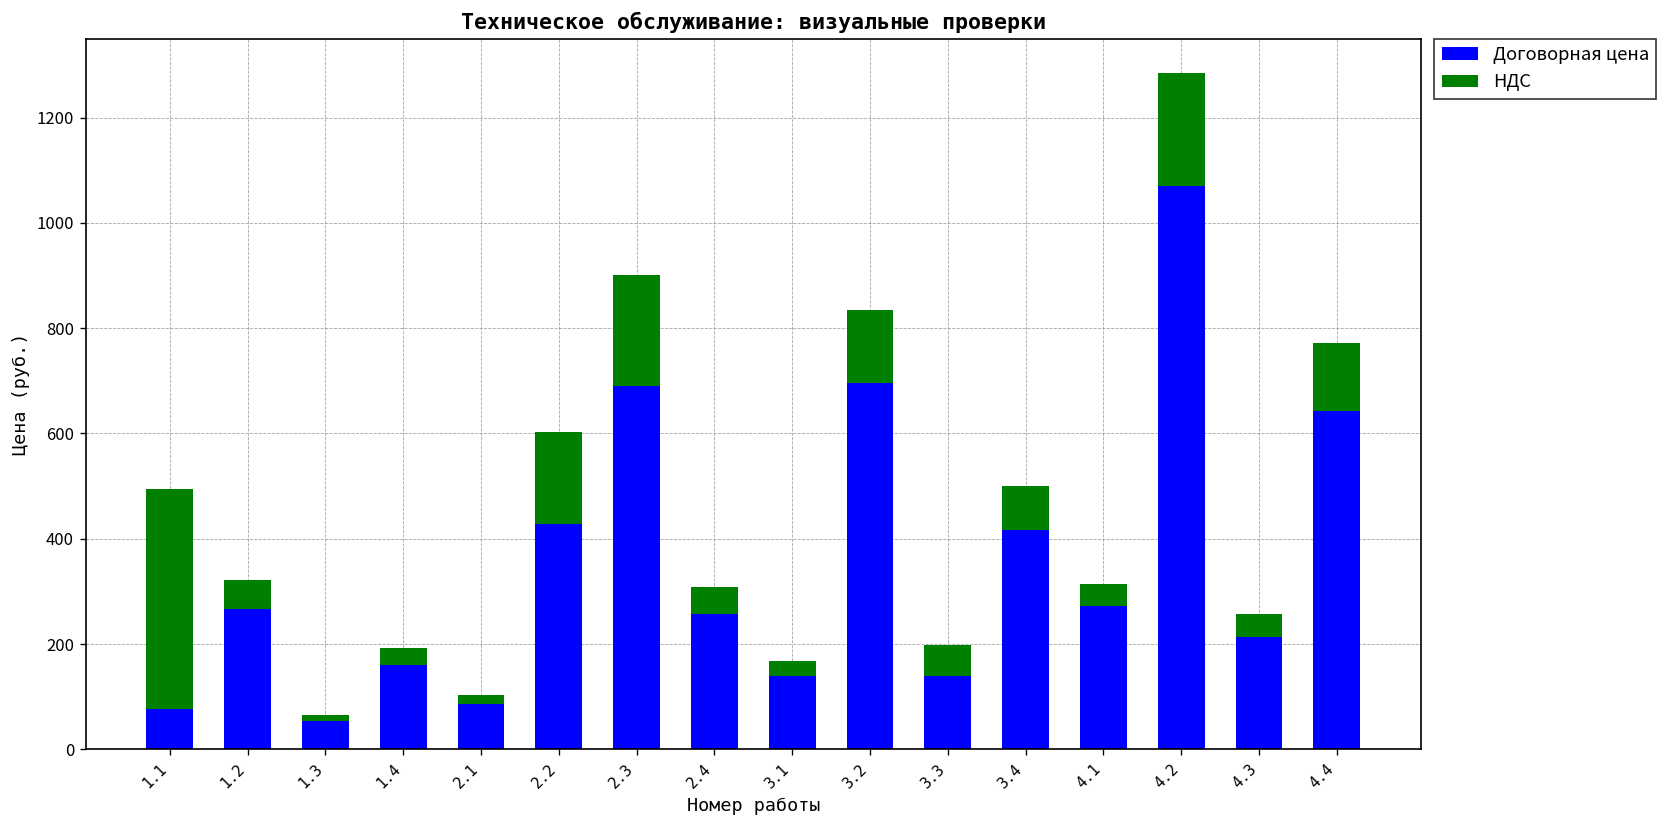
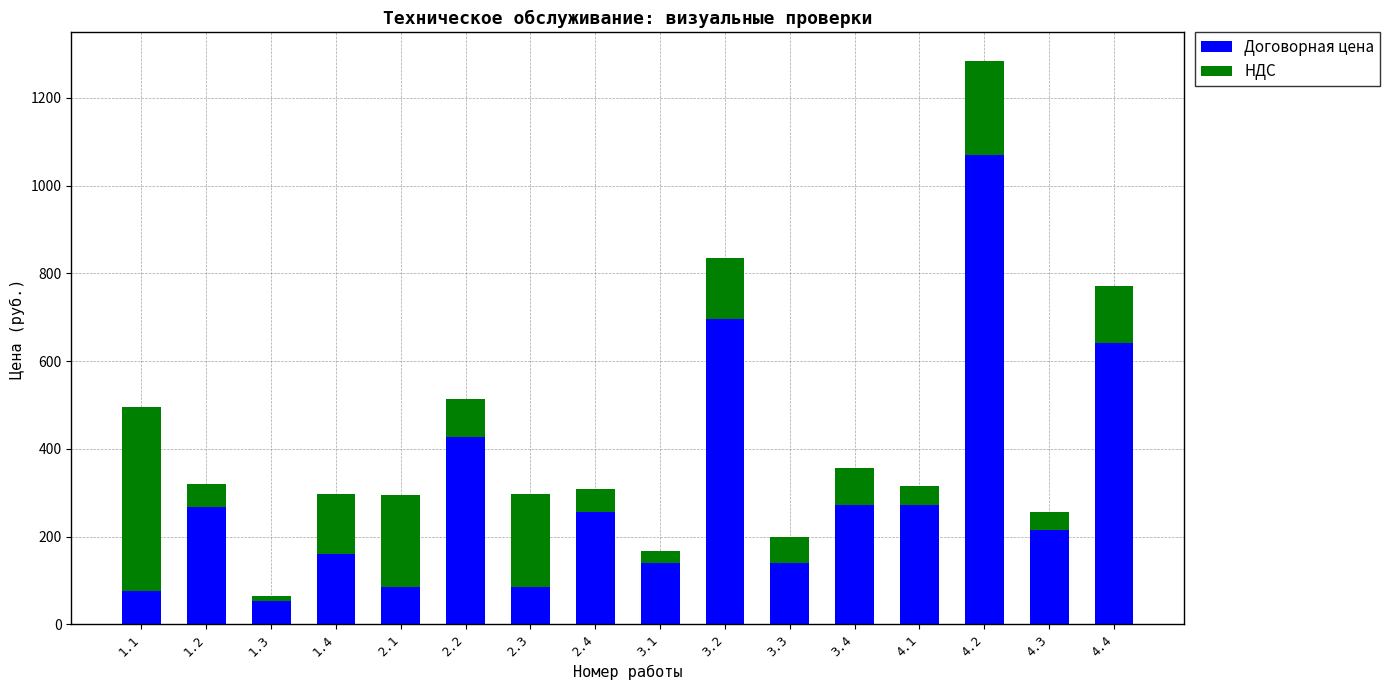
  {
    "Договорная цена": {
      "1.1": 80,
      "1.2": 270,
      "1.3": 50,
      "1.4": 160,
      "2.1": 90,
      "2.2": 430,
-     "2.3": 690,
+     "2.3": 90,
      "2.4": 260,
      "3.1": 140,
      "3.2": 700,
      "3.3": 140,
-     "3.4": 420,
+     "3.4": 270,
      "4.1": 270,
      "4.2": 1070,
      "4.3": 210,
      "4.4": 640
    },
    "НДС": {
      "1.1": 420,
      "1.2": 50,
      "1.3": 10,
-     "1.4": 30,
-     "2.1": 20,
-     "2.2": 170,
+     "1.4": 140,
+     "2.1": 210,
+     "2.2": 90,
      "2.3": 210,
      "2.4": 50,
      "3.1": 30,
      "3.2": 140,
      "3.3": 60,
      "3.4": 80,
      "4.1": 40,
      "4.2": 210,
      "4.3": 40,
      "4.4": 130
    }
  }
